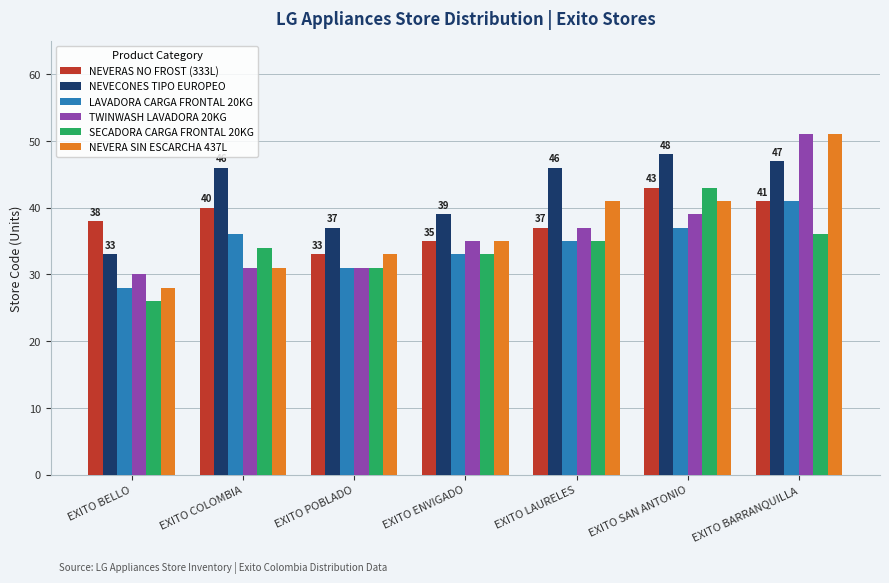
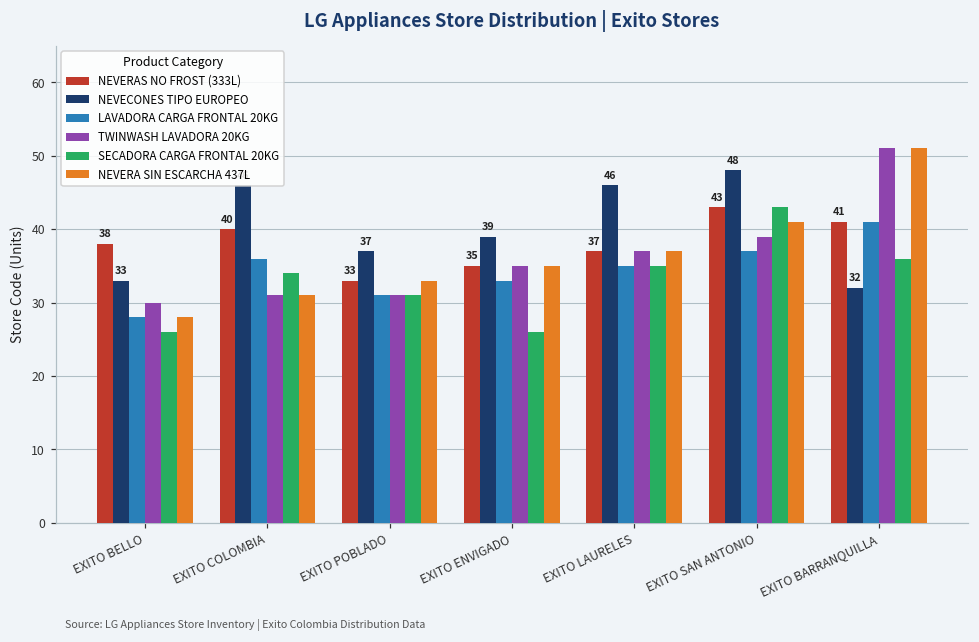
  {
    "NEVERAS NO FROST (333L)": {
      "EXITO BELLO": 38,
      "EXITO COLOMBIA": 40,
      "EXITO POBLADO": 33,
      "EXITO ENVIGADO": 35,
      "EXITO LAURELES": 37,
      "EXITO SAN ANTONIO": 43,
      "EXITO BARRANQUILLA": 41
    },
    "NEVECONES TIPO EUROPEO": {
      "EXITO BELLO": 33,
      "EXITO POBLADO": 37,
      "EXITO ENVIGADO": 39,
      "EXITO LAURELES": 46,
      "EXITO SAN ANTONIO": 48,
-     "EXITO BARRANQUILLA": 47
+     "EXITO BARRANQUILLA": 32
    },
    "LAVADORA CARGA FRONTAL 20KG": {
      "EXITO BELLO": 28,
      "EXITO COLOMBIA": 36,
      "EXITO POBLADO": 31,
      "EXITO ENVIGADO": 33,
      "EXITO LAURELES": 35,
      "EXITO SAN ANTONIO": 37
    },
    "TWINWASH LAVADORA 20KG": {
      "EXITO BELLO": 30,
      "EXITO COLOMBIA": 31,
      "EXITO POBLADO": 31,
      "EXITO ENVIGADO": 35,
      "EXITO LAURELES": 37,
      "EXITO SAN ANTONIO": 39,
      "EXITO BARRANQUILLA": 51
    },
    "SECADORA CARGA FRONTAL 20KG": {
      "EXITO BELLO": 26,
      "EXITO COLOMBIA": 34,
      "EXITO POBLADO": 31,
-     "EXITO ENVIGADO": 33,
+     "EXITO ENVIGADO": 26,
      "EXITO LAURELES": 35,
      "EXITO SAN ANTONIO": 43,
      "EXITO BARRANQUILLA": 36
    },
    "NEVERA SIN ESCARCHA 437L": {
      "EXITO BELLO": 28,
      "EXITO COLOMBIA": 31,
      "EXITO POBLADO": 33,
      "EXITO ENVIGADO": 35,
-     "EXITO LAURELES": 41,
+     "EXITO LAURELES": 37,
      "EXITO BARRANQUILLA": 51
    }
  }
